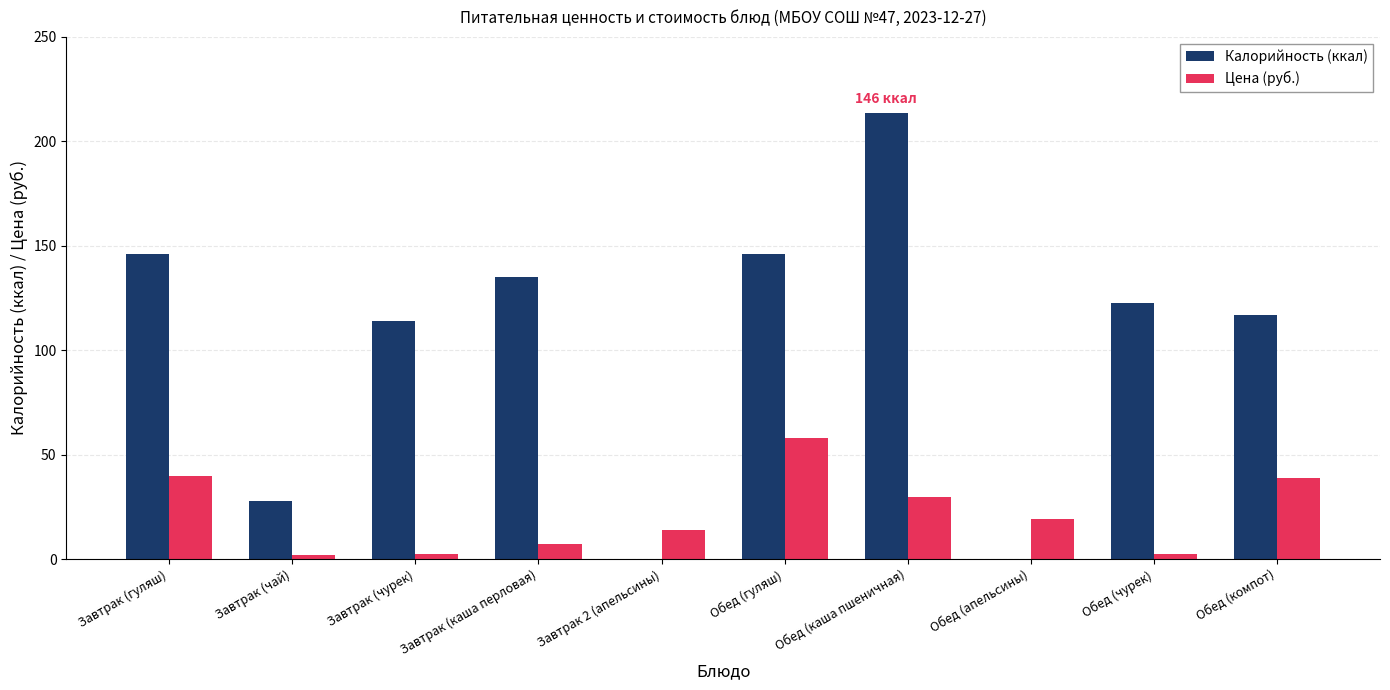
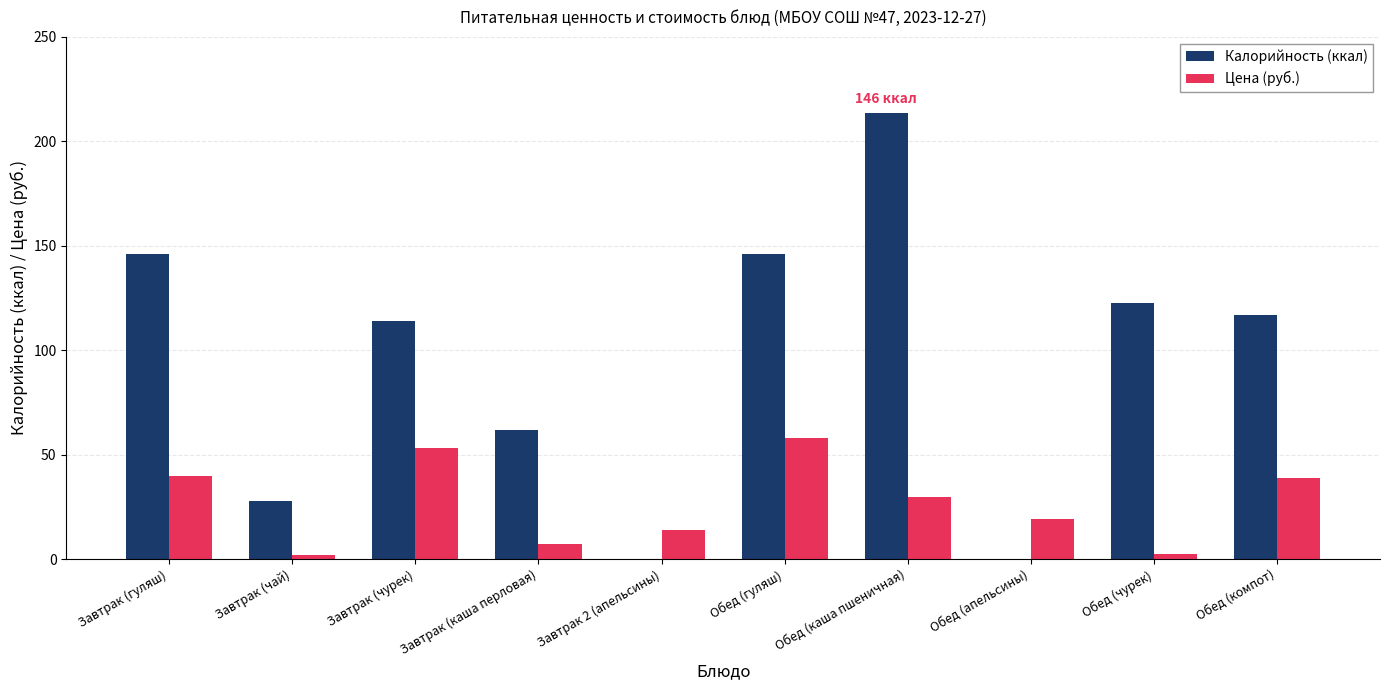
  {
    "Калорийность (ккал)": {
      "Завтрак (гуляш)": 146,
      "Завтрак (чай)": 28,
      "Завтрак (чурек)": 114,
-     "Завтрак (каша перловая)": 135,
+     "Завтрак (каша перловая)": 62,
      "Завтрак 2 (апельсины)": 0,
      "Обед (гуляш)": 146,
      "Обед (апельсины)": 0,
      "Обед (чурек)": 123,
      "Обед (компот)": 117
    },
    "Цена (руб.)": {
      "Завтрак (гуляш)": 40,
      "Завтрак (чай)": 2,
-     "Завтрак (чурек)": 3,
+     "Завтрак (чурек)": 53,
      "Завтрак (каша перловая)": 7,
      "Завтрак 2 (апельсины)": 14,
      "Обед (гуляш)": 58,
      "Обед (каша пшеничная)": 30,
      "Обед (апельсины)": 19,
      "Обед (чурек)": 3,
      "Обед (компот)": 39
    }
  }
